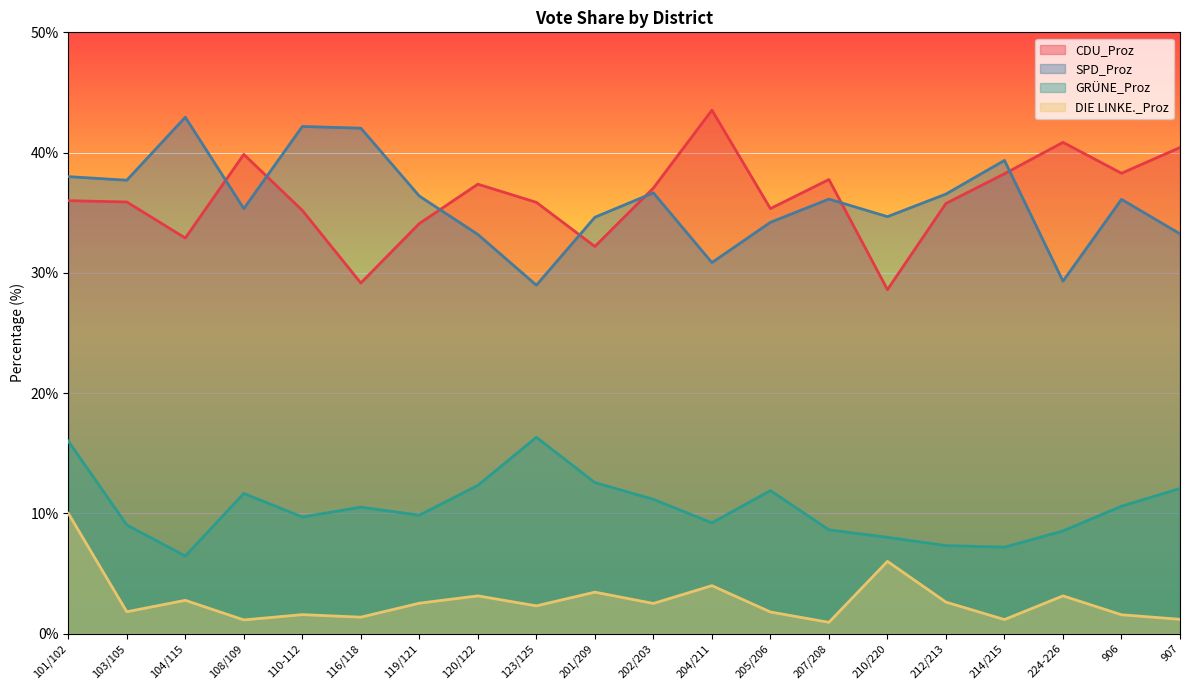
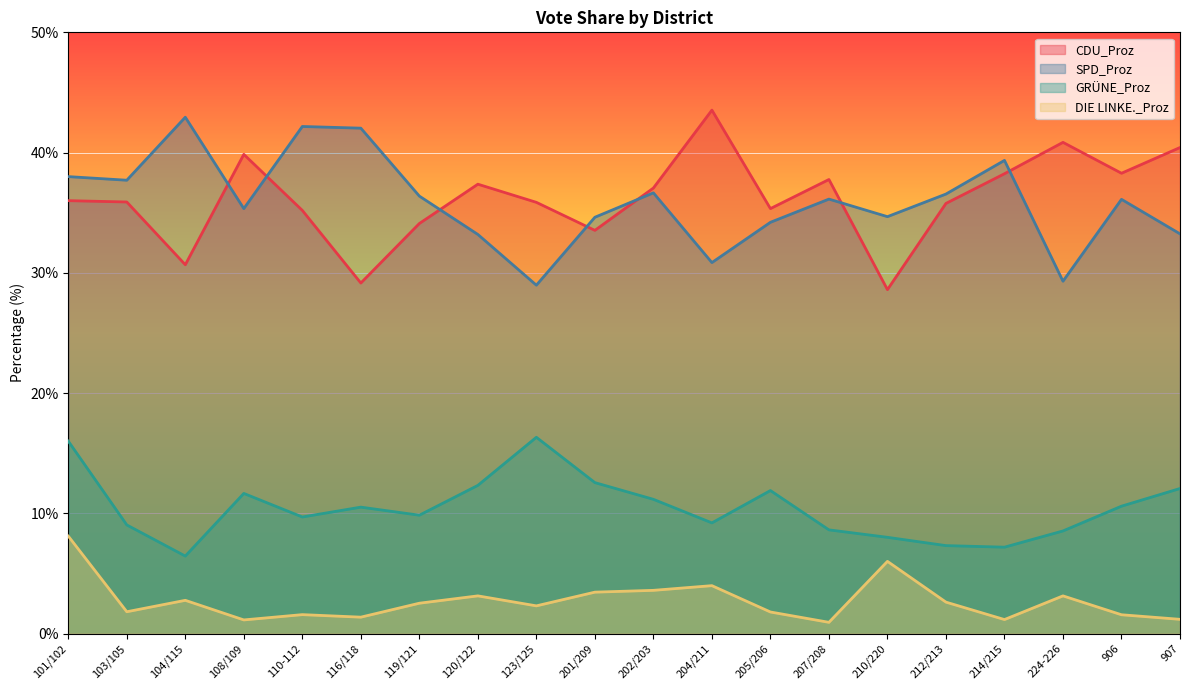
  {
    "CDU_Proz": {
      "101/102": "36.0%",
      "103/105": "35.9%",
-     "104/115": "32.9%",
+     "104/115": "30.7%",
      "108/109": "39.9%",
      "110-112": "35.2%",
      "116/118": "29.2%",
      "119/121": "34.1%",
      "120/122": "37.4%",
      "123/125": "35.9%",
-     "201/209": "32.2%",
+     "201/209": "33.5%",
      "202/203": "37.1%",
      "204/211": "43.5%",
      "205/206": "35.3%",
      "207/208": "37.8%",
      "210/220": "28.6%",
      "212/213": "35.8%",
      "214/215": "38.2%",
      "224-226": "40.9%",
      "906": "38.3%",
      "907": "40.4%"
    },
    "DIE LINKE._Proz": {
-     "101/102": "10.0%",
+     "101/102": "8.1%",
      "103/105": "1.8%",
      "104/115": "2.8%",
      "108/109": "1.1%",
      "110-112": "1.6%",
      "116/118": "1.4%",
      "119/121": "2.5%",
      "120/122": "3.1%",
      "123/125": "2.3%",
      "201/209": "3.4%",
-     "202/203": "2.5%",
+     "202/203": "3.6%",
      "204/211": "4.0%",
      "205/206": "1.8%",
      "207/208": "0.9%",
      "210/220": "6.0%",
      "212/213": "2.6%",
      "214/215": "1.2%",
      "224-226": "3.1%",
      "906": "1.6%",
      "907": "1.2%"
    }
  }
